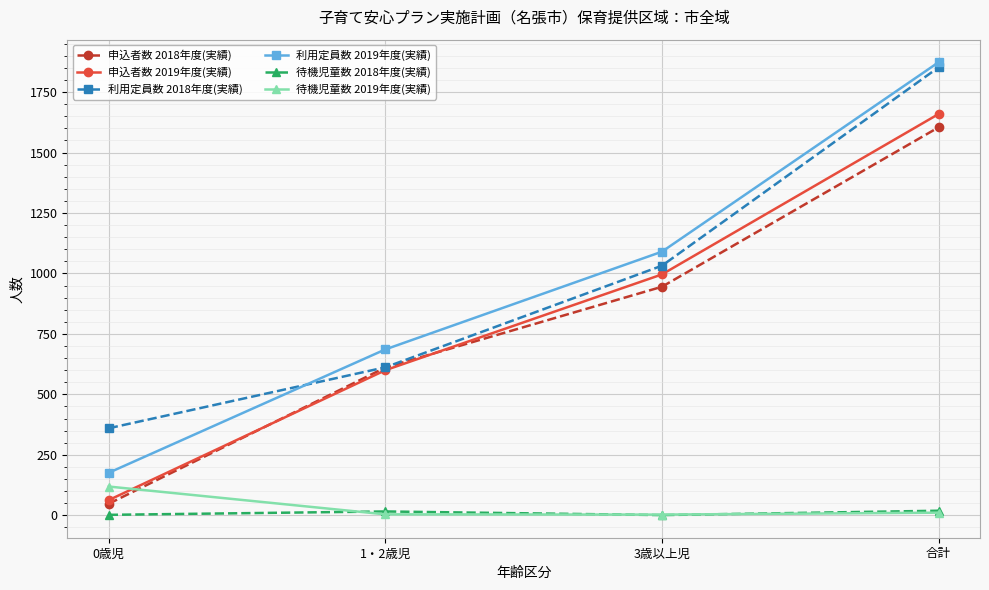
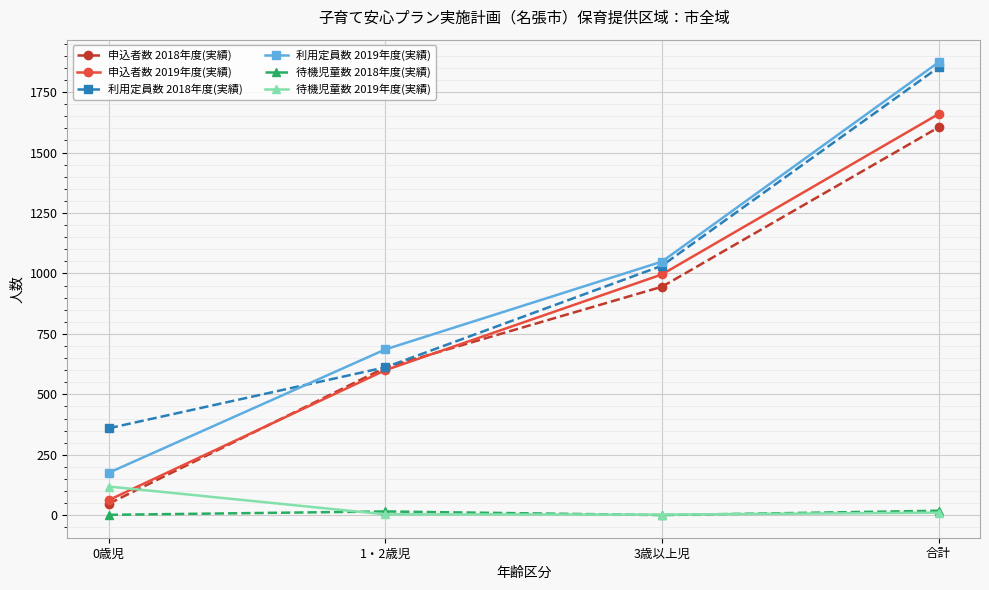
  {
    "利用定員数 2018年度(実績)": {
      "0歳児": 360,
      "3歳以上児": 1030,
      "合計": 1850
    },
    "利用定員数 2019年度(実績)": {
      "0歳児": 180,
      "1・2歳児": 690,
-     "3歳以上児": 1090,
+     "3歳以上児": 1050,
      "合計": 1870
    },
    "待機児童数 2018年度(実績)": {
      "0歳児": 0,
      "1・2歳児": 20
    },
    "待機児童数 2019年度(実績)": {
      "0歳児": 120,
      "1・2歳児": 0
    }
  }
